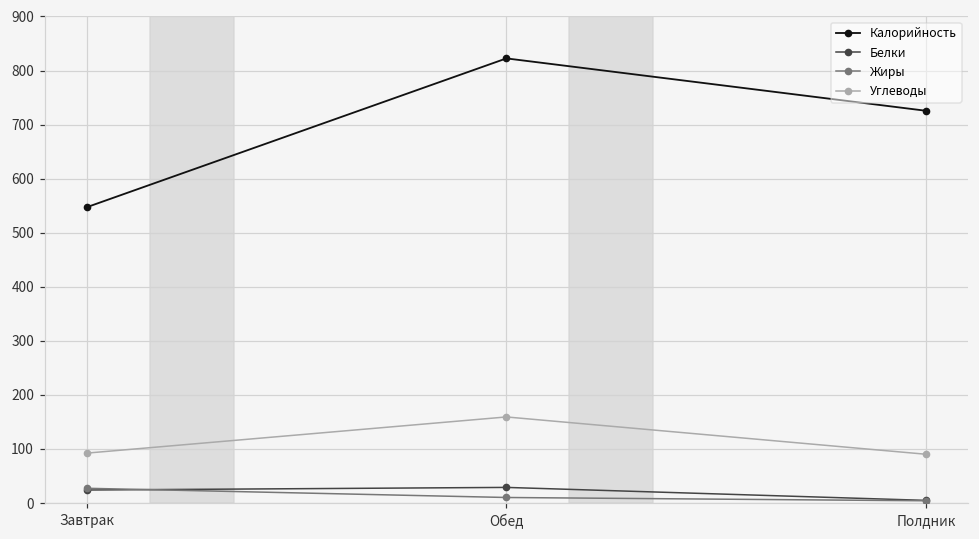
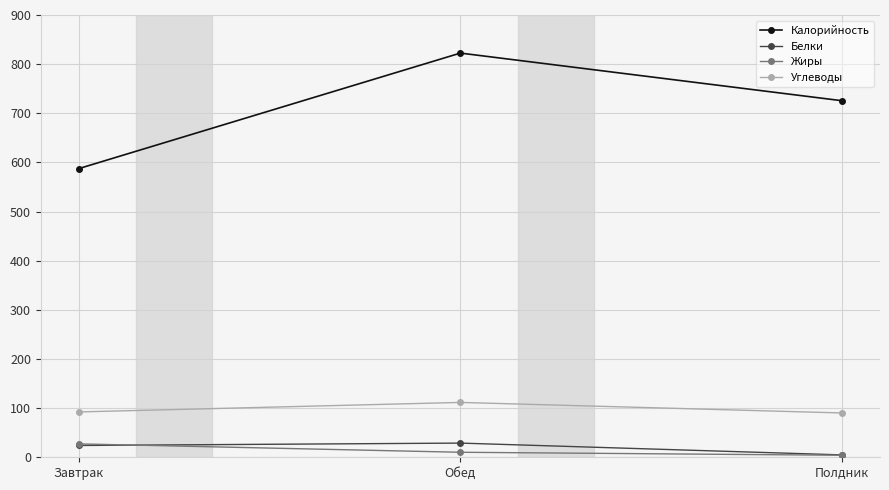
  {
    "Калорийность": {
-     "Завтрак": 550,
+     "Завтрак": 590,
      "Обед": 820,
      "Полдник": 730
    },
    "Белки": {
      "Обед": 30
    },
    "Жиры": {
      "Обед": 10
    },
    "Углеводы": {
      "Завтрак": 90,
-     "Обед": 160,
+     "Обед": 110,
      "Полдник": 90
    }
  }
